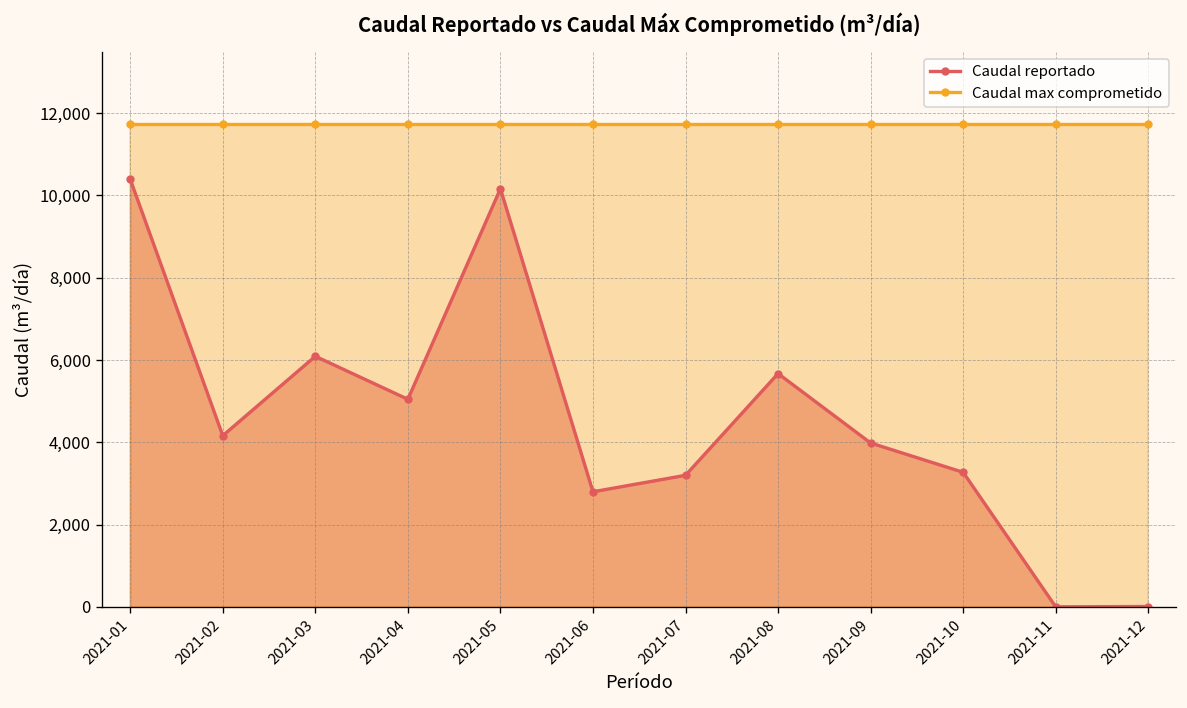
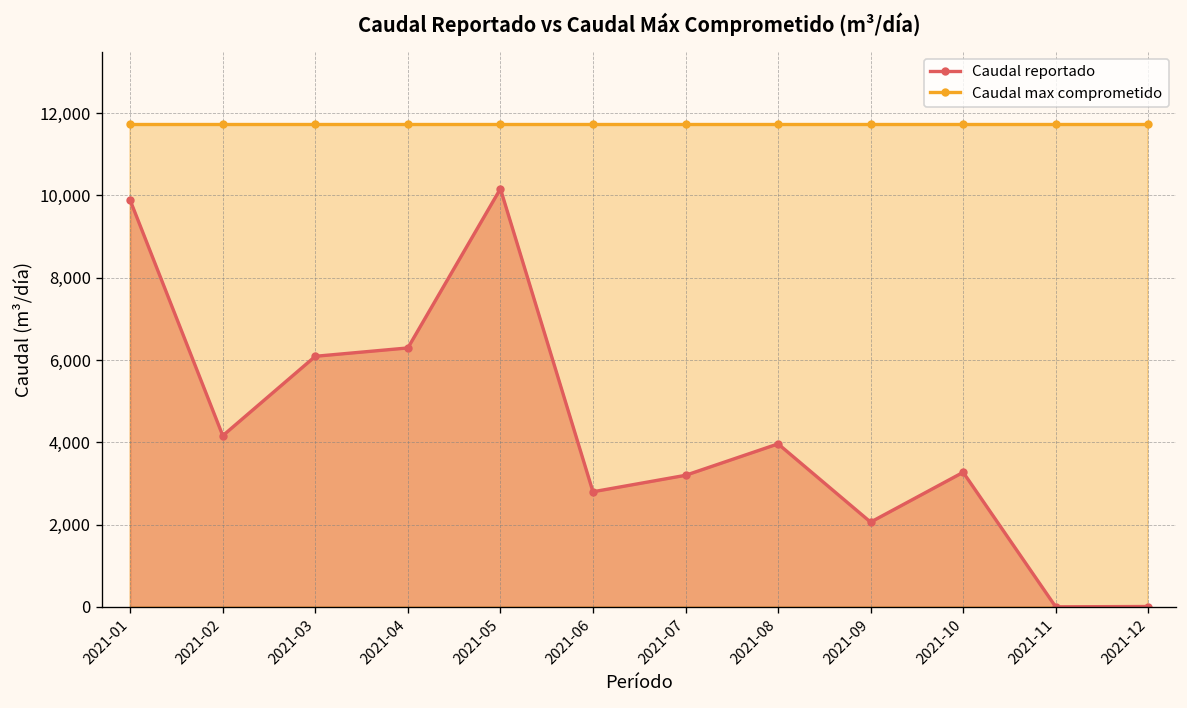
  {
    "Caudal reportado": {
-     "2021-01": "10,400",
+     "2021-01": "9,900",
      "2021-02": "4,200",
      "2021-03": "6,100",
-     "2021-04": "5,000",
+     "2021-04": "6,300",
      "2021-05": "10,200",
      "2021-06": "2,800",
      "2021-07": "3,200",
-     "2021-08": "5,700",
-     "2021-09": "4,000",
+     "2021-08": "4,000",
+     "2021-09": "2,100",
      "2021-10": "3,300",
      "2021-11": "0",
      "2021-12": "0"
    },
    "Caudal max comprometido": {
      "2021-01": "11,700",
      "2021-02": "11,700",
      "2021-03": "11,700",
      "2021-04": "11,700",
      "2021-05": "11,700",
      "2021-06": "11,700",
      "2021-07": "11,700",
      "2021-08": "11,700",
      "2021-09": "11,700",
      "2021-10": "11,700",
      "2021-11": "11,700",
      "2021-12": "11,700"
    }
  }
